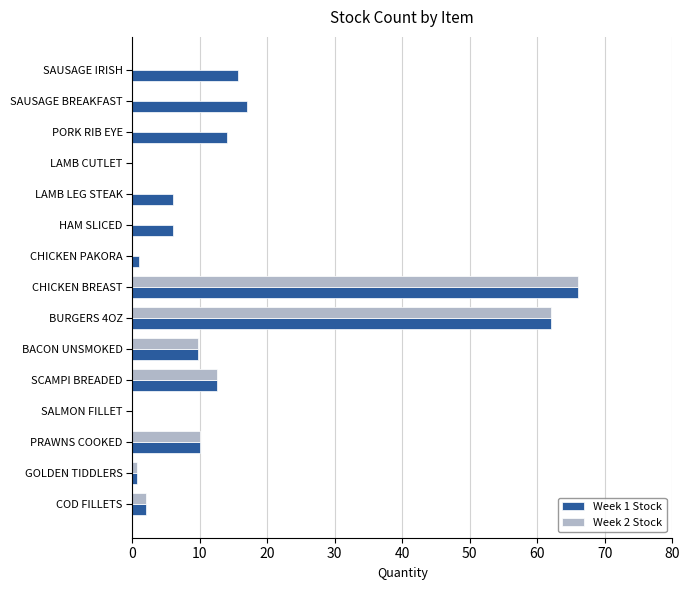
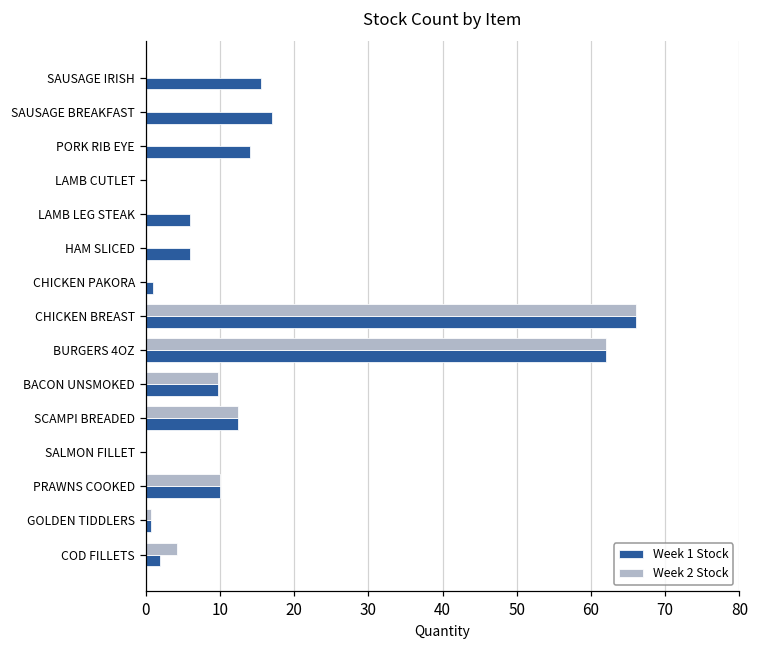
  {
    "Week 1 Stock": {
      "SAUSAGE IRISH": 16,
      "SAUSAGE BREAKFAST": 17,
      "PORK RIB EYE": 14,
      "LAMB CUTLET": 0,
      "LAMB LEG STEAK": 6,
      "HAM SLICED": 6,
      "CHICKEN PAKORA": 1,
      "CHICKEN BREAST": 66,
      "BURGERS 4OZ": 62,
      "BACON UNSMOKED": 10,
      "SCAMPI BREADED": 13,
      "SALMON FILLET": 0,
      "PRAWNS COOKED": 10,
      "GOLDEN TIDDLERS": 1,
      "COD FILLETS": 2
    },
    "Week 2 Stock": {
      "SAUSAGE IRISH": 0,
      "SAUSAGE BREAKFAST": 0,
      "PORK RIB EYE": 0,
      "LAMB CUTLET": 0,
      "LAMB LEG STEAK": 0,
      "HAM SLICED": 0,
      "CHICKEN PAKORA": 0,
      "CHICKEN BREAST": 66,
      "BURGERS 4OZ": 62,
      "BACON UNSMOKED": 10,
      "SCAMPI BREADED": 13,
      "SALMON FILLET": 0,
      "PRAWNS COOKED": 10,
      "GOLDEN TIDDLERS": 1,
-     "COD FILLETS": 2
+     "COD FILLETS": 4
    }
  }
